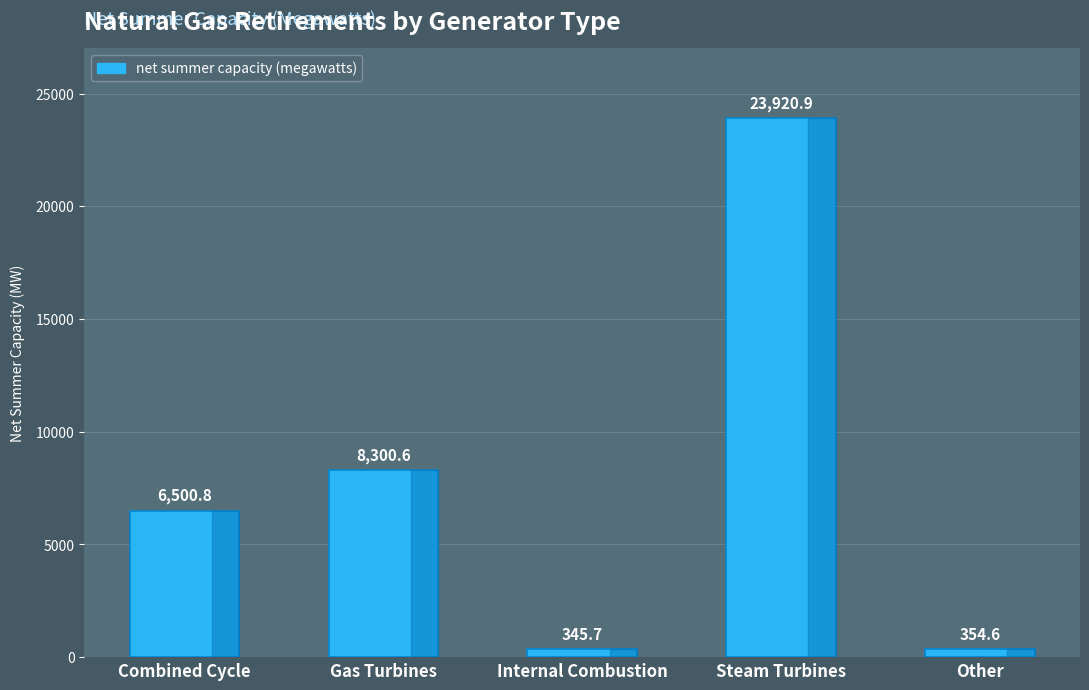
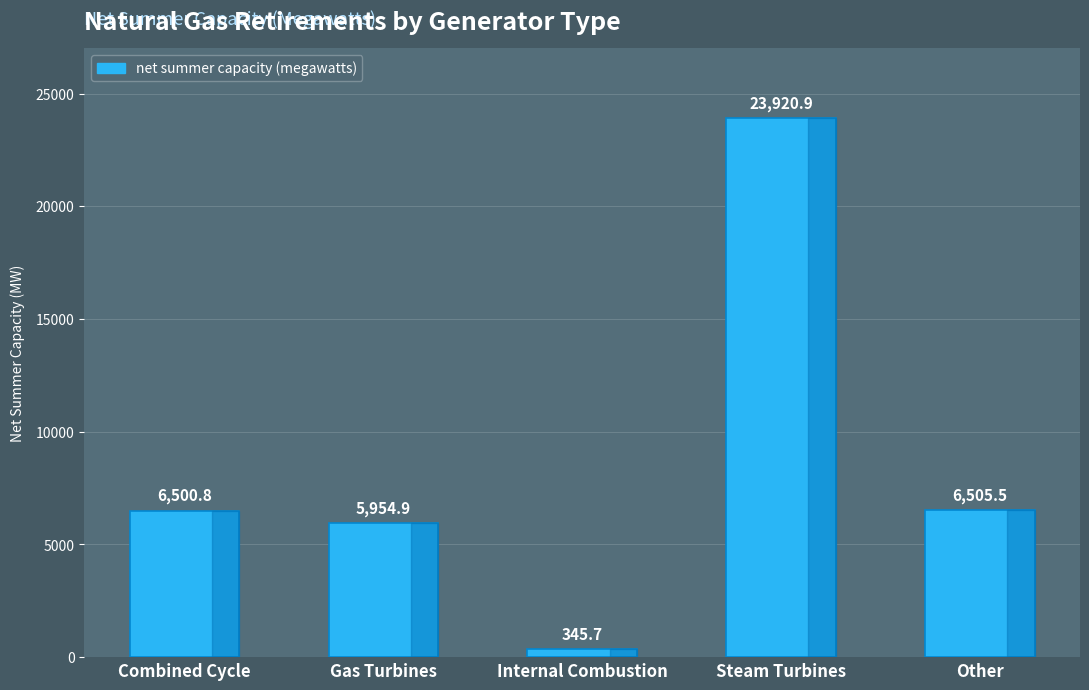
  {
    "Combined Cycle": "6,500.8",
-   "Gas Turbines": "8,300.6",
+   "Gas Turbines": "5,954.9",
    "Internal Combustion": "345.7",
    "Steam Turbines": "23,920.9",
-   "Other": "354.6"
+   "Other": "6,505.5"
  }
